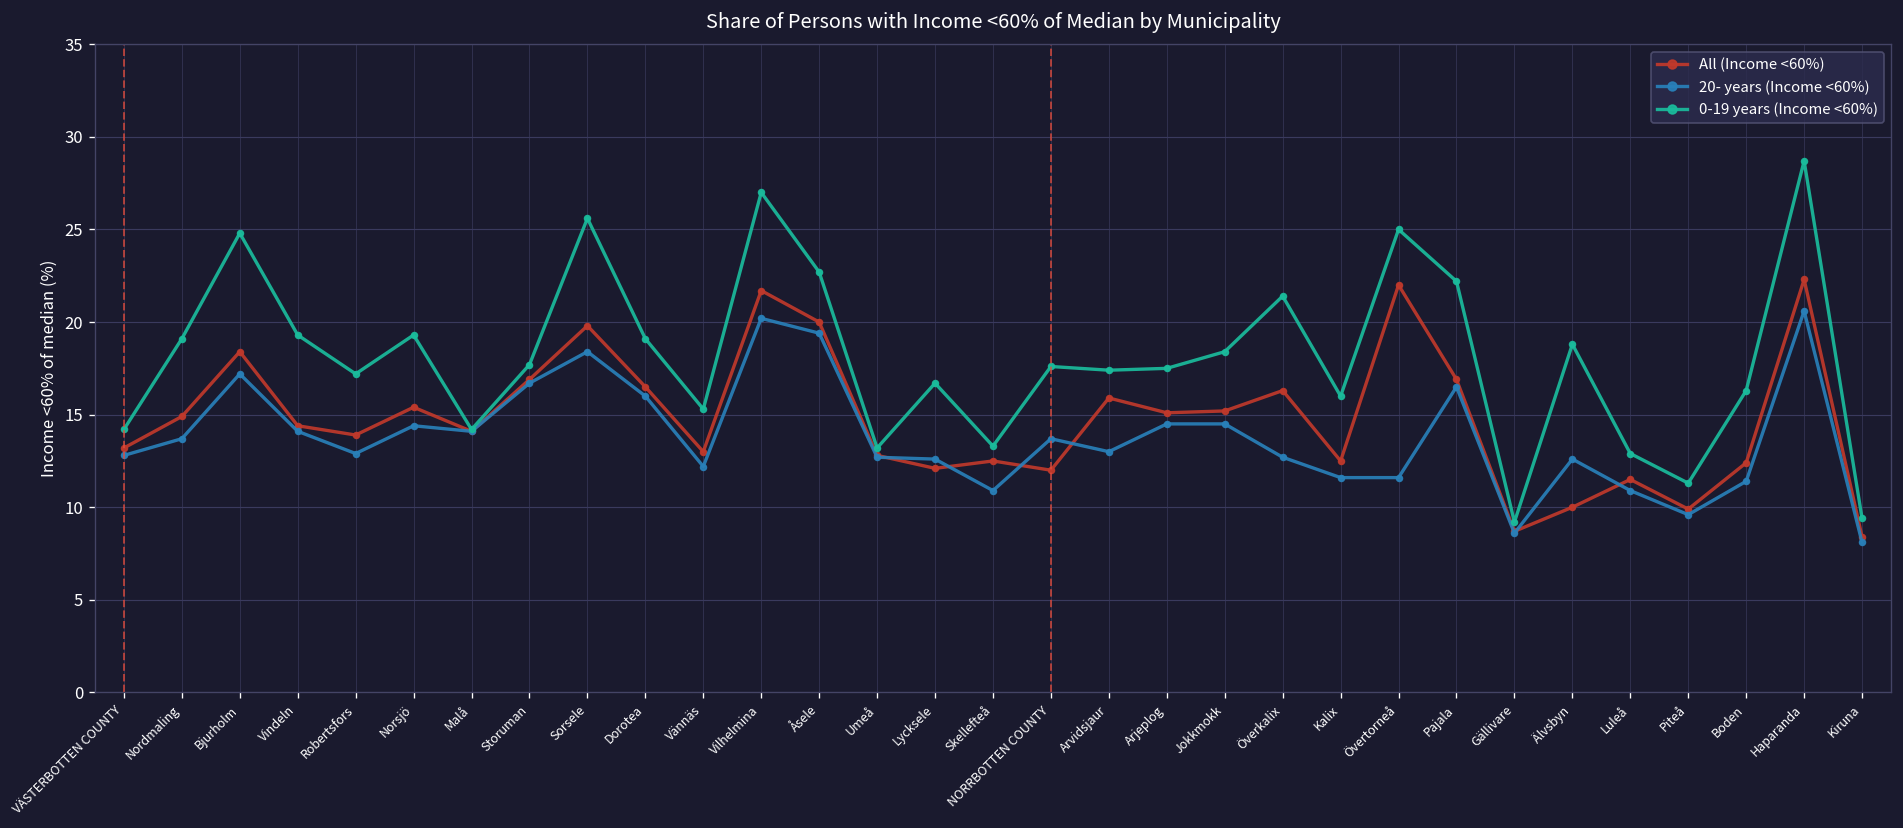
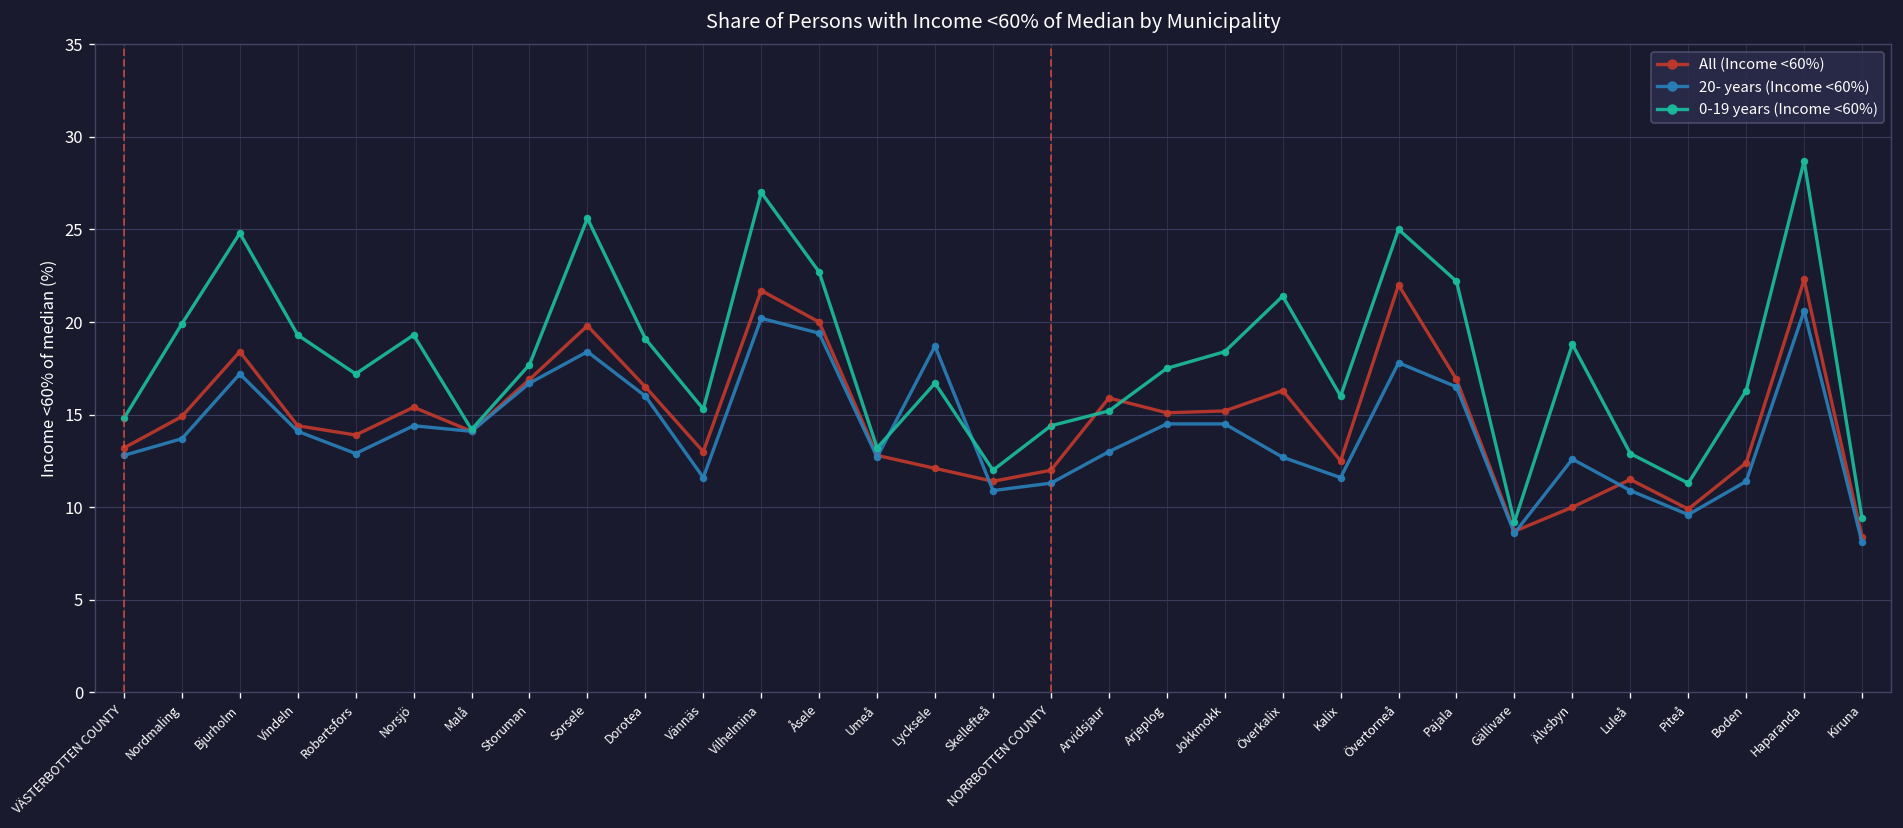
  {
    "All (Income <60%)": {
      "VÄSTERBOTTEN COUNTY": 13.2,
      "Nordmaling": 14.9,
      "Bjurholm": 18.4,
      "Vindeln": 14.4,
      "Robertsfors": 13.9,
      "Norsjö": 15.4,
      "Storuman": 16.9,
      "Sorsele": 19.8,
      "Dorotea": 16.5,
      "Vännäs": 13.0,
      "Vilhelmina": 21.7,
      "Åsele": 20.0,
      "Lycksele": 12.1,
-     "Skellefteå": 12.5,
+     "Skellefteå": 11.4,
      "NORRBOTTEN COUNTY": 12.0,
      "Arvidsjaur": 15.9,
      "Arjeplog": 15.1,
      "Jokkmokk": 15.2,
      "Överkalix": 16.3,
      "Kalix": 12.5,
      "Övertorneå": 22.0,
      "Pajala": 16.9,
      "Älvsbyn": 10.0,
      "Luleå": 11.5,
      "Piteå": 9.9,
      "Boden": 12.4,
      "Haparanda": 22.3,
      "Kiruna": 8.4
    },
    "20- years (Income <60%)": {
      "VÄSTERBOTTEN COUNTY": 12.8,
      "Nordmaling": 13.7,
      "Bjurholm": 17.2,
      "Vindeln": 14.1,
      "Robertsfors": 12.9,
      "Norsjö": 14.4,
      "Storuman": 16.7,
      "Sorsele": 18.4,
      "Dorotea": 16.0,
-     "Vännäs": 12.2,
+     "Vännäs": 11.6,
      "Vilhelmina": 20.2,
      "Åsele": 19.4,
-     "Lycksele": 12.6,
+     "Lycksele": 18.7,
      "Skellefteå": 10.9,
-     "NORRBOTTEN COUNTY": 13.7,
+     "NORRBOTTEN COUNTY": 11.3,
      "Arvidsjaur": 13.0,
      "Arjeplog": 14.5,
      "Jokkmokk": 14.5,
      "Överkalix": 12.7,
      "Kalix": 11.6,
-     "Övertorneå": 11.6,
+     "Övertorneå": 17.8,
      "Pajala": 16.5,
      "Älvsbyn": 12.6,
      "Luleå": 10.9,
      "Piteå": 9.6,
      "Boden": 11.4,
      "Haparanda": 20.6,
      "Kiruna": 8.1
    },
    "0-19 years (Income <60%)": {
-     "VÄSTERBOTTEN COUNTY": 14.2,
-     "Nordmaling": 19.1,
+     "VÄSTERBOTTEN COUNTY": 14.8,
+     "Nordmaling": 19.9,
      "Bjurholm": 24.8,
      "Vindeln": 19.3,
      "Robertsfors": 17.2,
      "Norsjö": 19.3,
      "Storuman": 17.7,
      "Sorsele": 25.6,
      "Dorotea": 19.1,
      "Vännäs": 15.3,
      "Vilhelmina": 27.0,
      "Åsele": 22.7,
      "Umeå": 13.2,
      "Lycksele": 16.7,
-     "Skellefteå": 13.3,
-     "NORRBOTTEN COUNTY": 17.6,
-     "Arvidsjaur": 17.4,
+     "Skellefteå": 12.0,
+     "NORRBOTTEN COUNTY": 14.4,
+     "Arvidsjaur": 15.2,
      "Arjeplog": 17.5,
      "Jokkmokk": 18.4,
      "Överkalix": 21.4,
      "Kalix": 16.0,
      "Övertorneå": 25.0,
      "Pajala": 22.2,
      "Gällivare": 9.2,
      "Älvsbyn": 18.8,
      "Luleå": 12.9,
      "Piteå": 11.3,
      "Boden": 16.3,
      "Haparanda": 28.7,
      "Kiruna": 9.4
    }
  }
